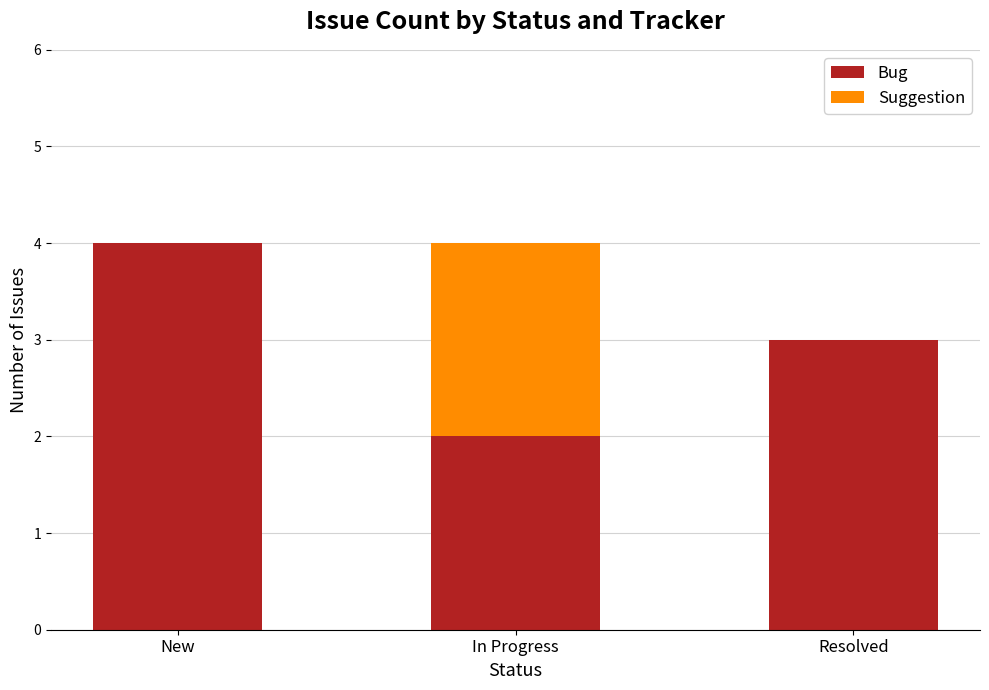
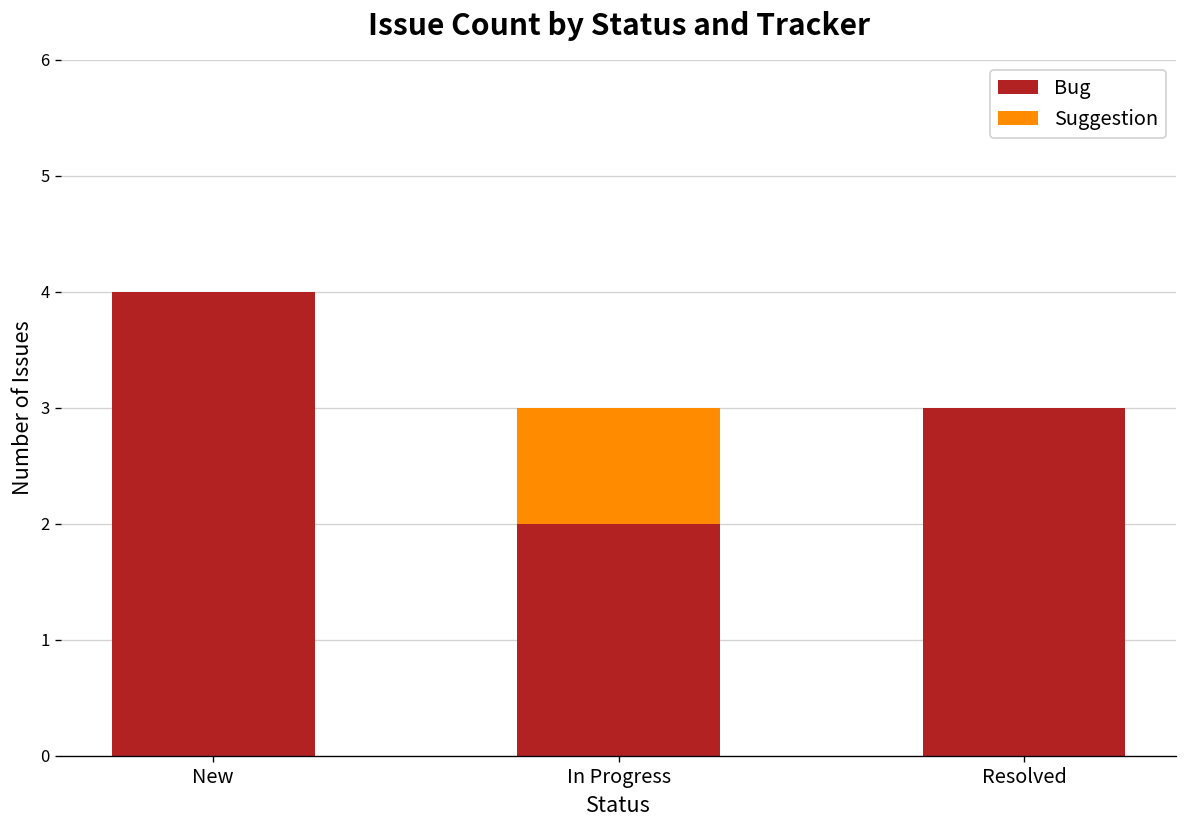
  {
    "Bug": {
      "New": 4,
      "In Progress": 2,
      "Resolved": 3
    },
    "Suggestion": {
-     "In Progress": 2
+     "In Progress": 1
    }
  }
